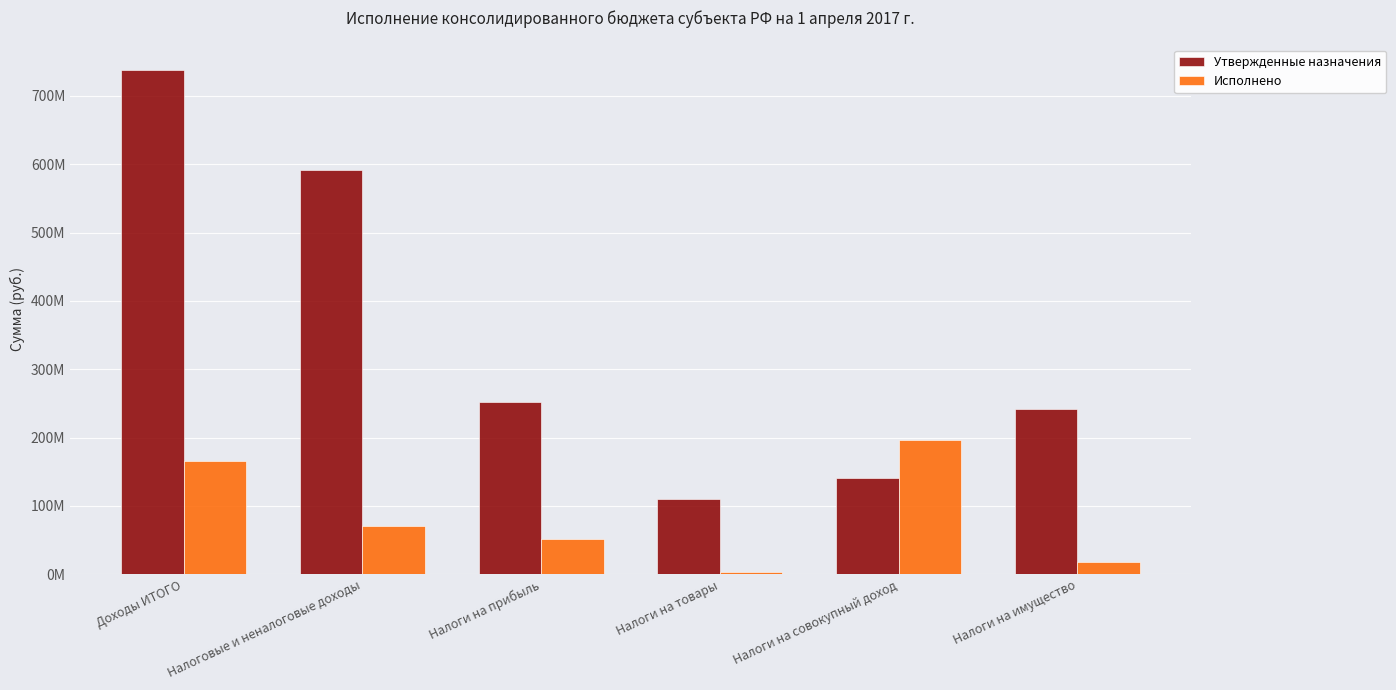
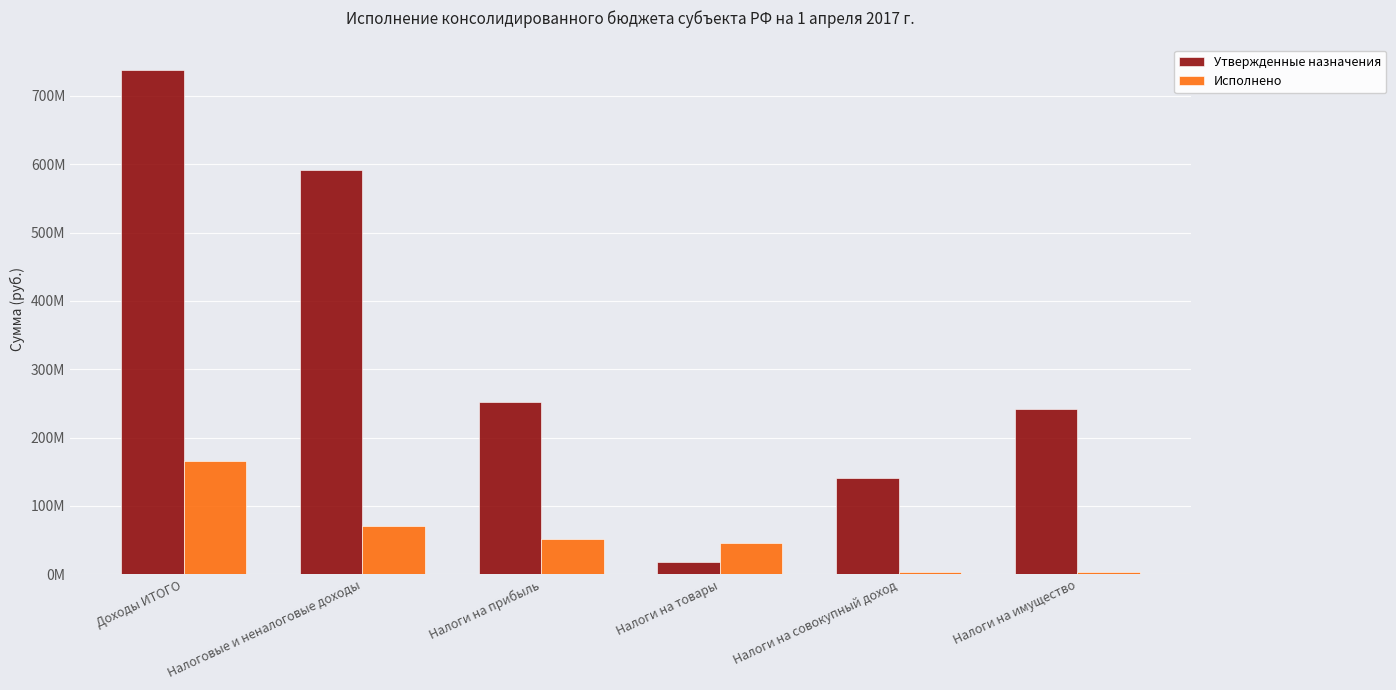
  {
    "Утвержденные назначения": {
      "Доходы ИТОГО": 740000000,
      "Налоговые и неналоговые доходы": 590000000,
      "Налоги на прибыль": 250000000,
-     "Налоги на товары": 110000000,
+     "Налоги на товары": 20000000,
      "Налоги на совокупный доход": 140000000,
      "Налоги на имущество": 240000000
    },
    "Исполнено": {
      "Доходы ИТОГО": 170000000,
      "Налоговые и неналоговые доходы": 70000000,
      "Налоги на прибыль": 50000000,
-     "Налоги на товары": 0,
-     "Налоги на совокупный доход": 200000000,
-     "Налоги на имущество": 20000000
+     "Налоги на товары": 50000000,
+     "Налоги на совокупный доход": 0,
+     "Налоги на имущество": 0
    }
  }
